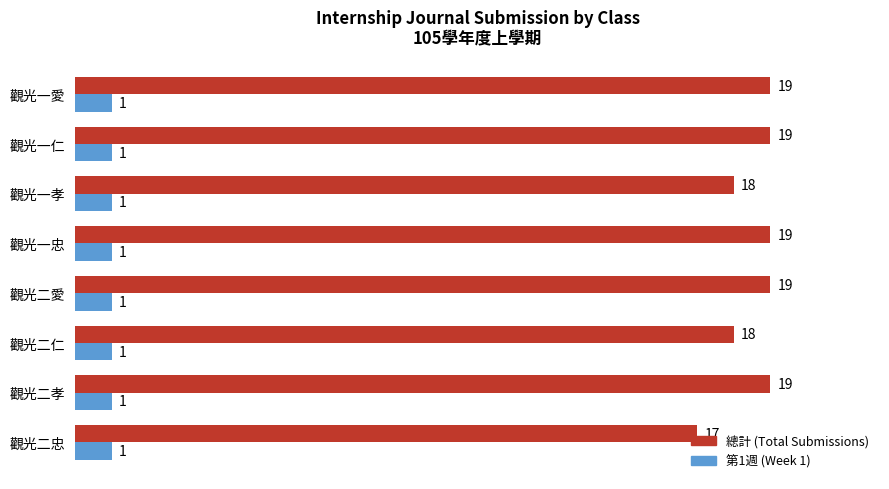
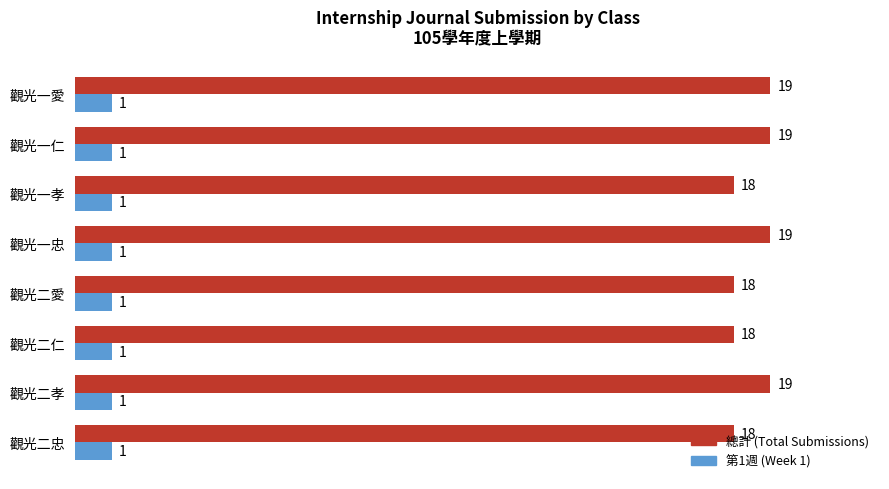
  {
    "總計 (Total Submissions)": {
      "觀光一愛": 19,
      "觀光一仁": 19,
      "觀光一孝": 18,
      "觀光一忠": 19,
-     "觀光二愛": 19,
+     "觀光二愛": 18,
      "觀光二仁": 18,
      "觀光二孝": 19,
-     "觀光二忠": 17
+     "觀光二忠": 18
    },
    "第1週 (Week 1)": {
      "觀光一愛": 1,
      "觀光一仁": 1,
      "觀光一孝": 1,
      "觀光一忠": 1,
      "觀光二愛": 1,
      "觀光二仁": 1,
      "觀光二孝": 1,
      "觀光二忠": 1
    }
  }
